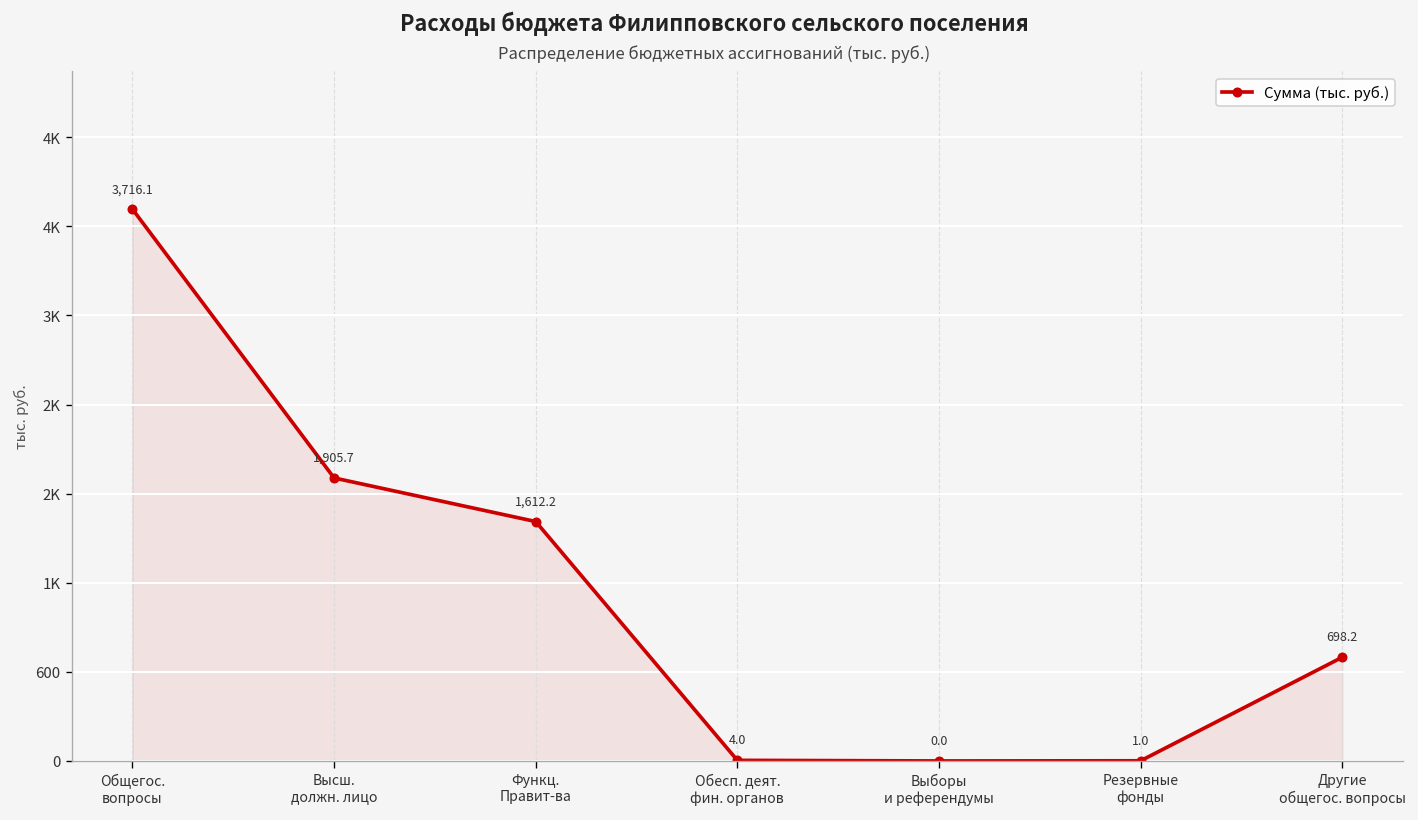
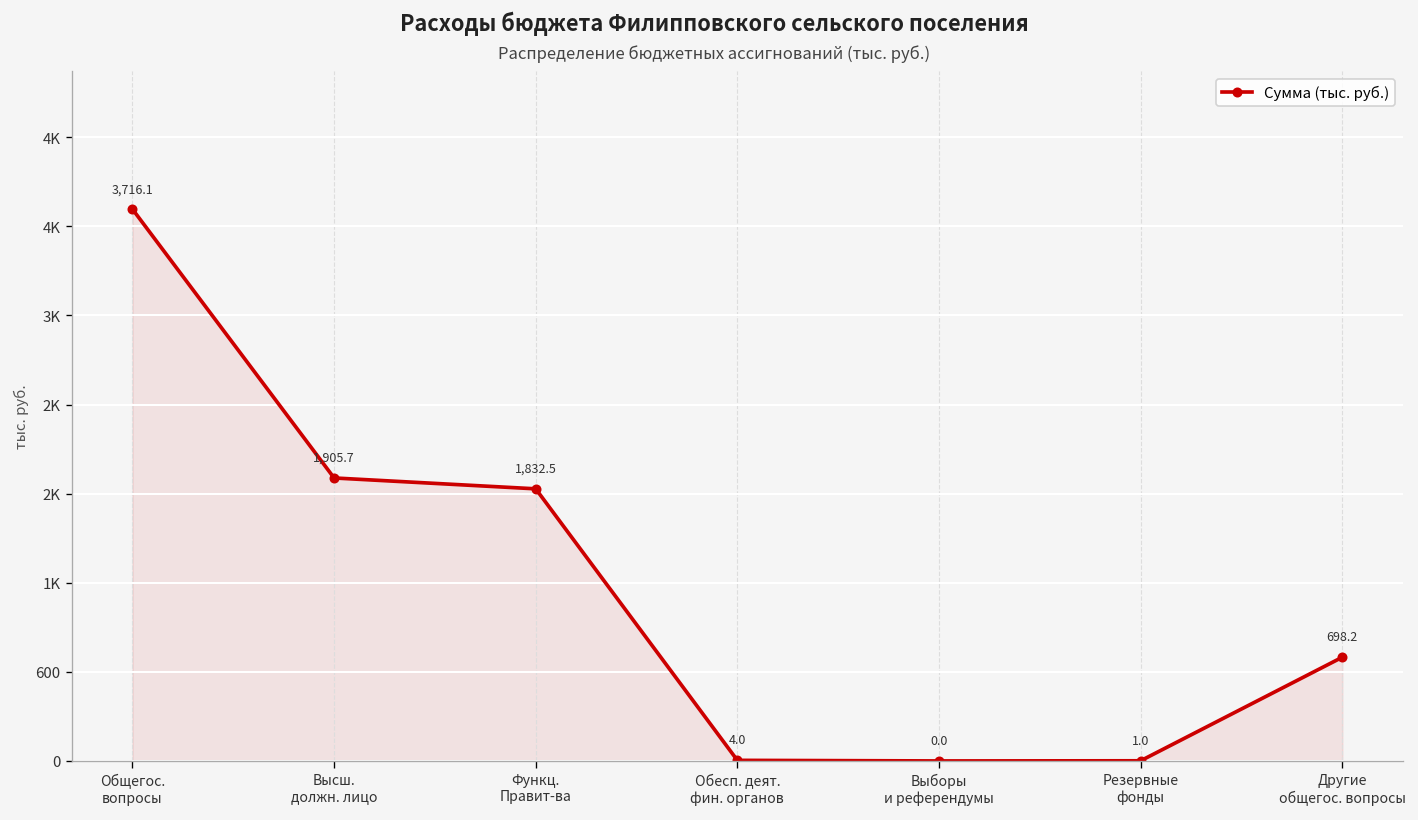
  {
    "Общегос. вопросы": "3,716.1",
    "Высш. должн. лицо": "1,905.7",
-   "Функц. Правит-ва": "1,612.2",
+   "Функц. Правит-ва": "1,832.5",
    "Обесп. деят. фин. органов": "4.0",
    "Выборы и референдумы": "0.0",
    "Резервные фонды": "1.0",
    "Другие общегос. вопросы": "698.2"
  }
